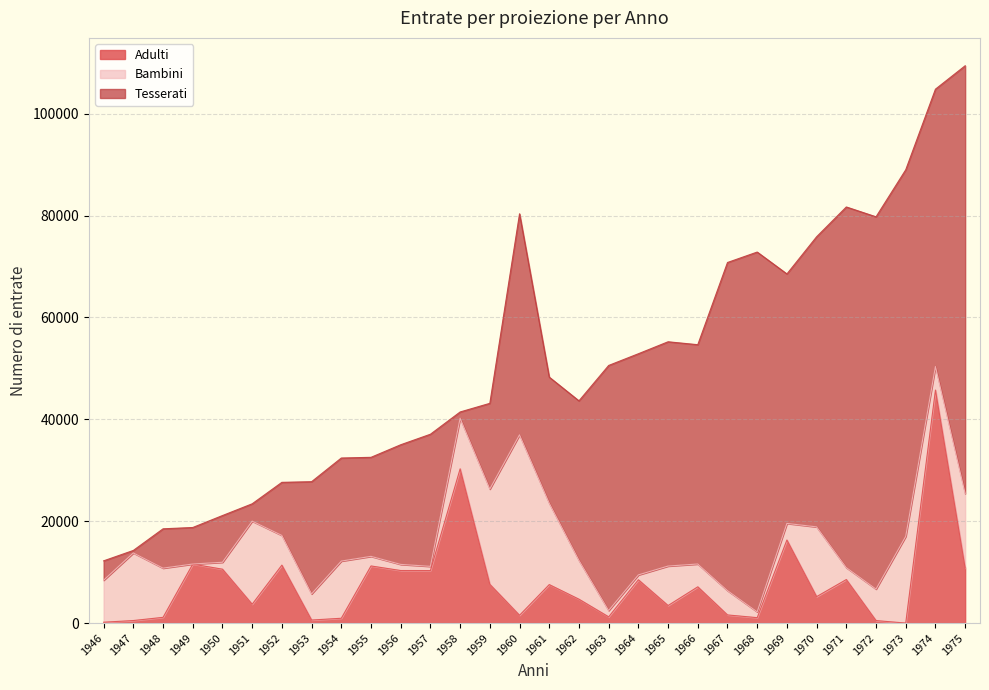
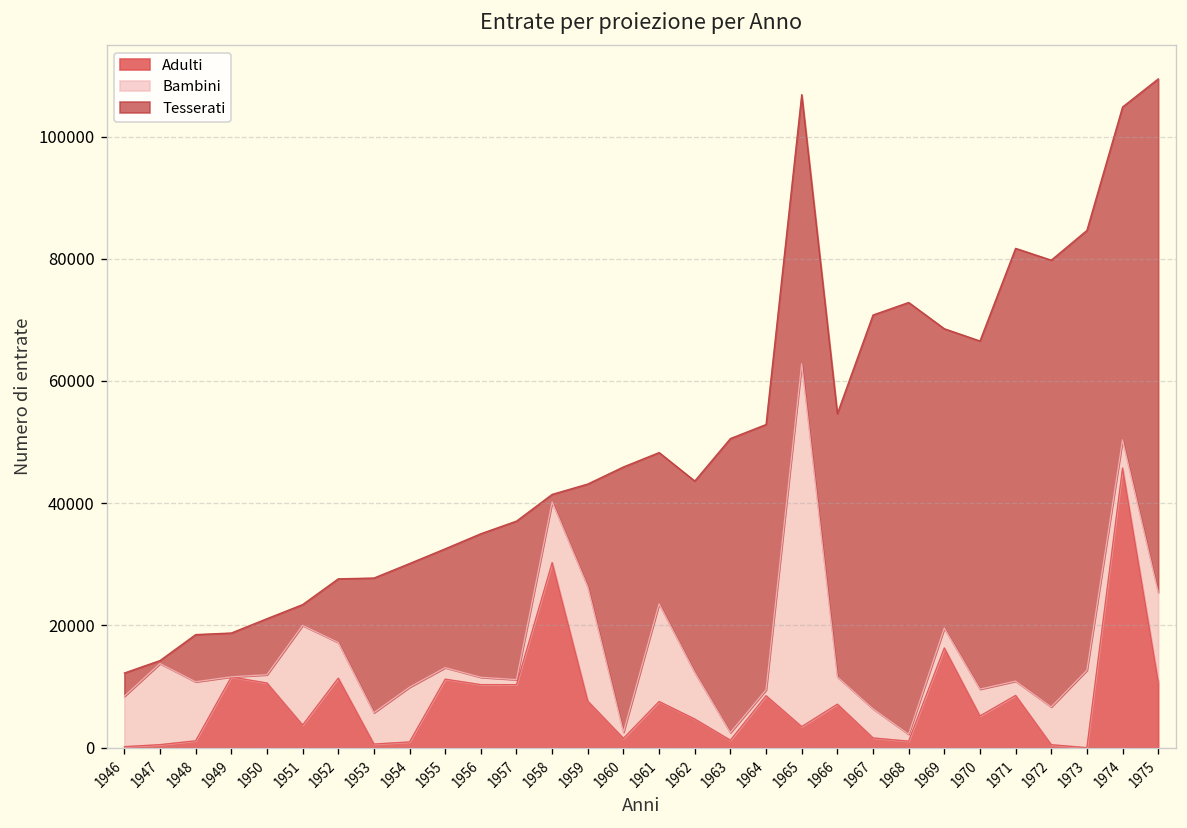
  {
    "Bambini": {
      "1946": 8000,
      "1948": 10000,
      "1950": 1000,
      "1951": 16000,
      "1952": 6000,
      "1953": 5000,
-     "1954": 11000,
+     "1954": 9000,
      "1955": 2000,
      "1956": 1000,
      "1957": 1000,
      "1958": 10000,
      "1959": 19000,
-     "1960": 35000,
+     "1960": 1000,
      "1961": 16000,
      "1962": 8000,
      "1963": 1000,
      "1964": 1000,
-     "1965": 8000,
+     "1965": 59000,
      "1966": 4000,
      "1967": 5000,
      "1968": 1000,
      "1969": 3000,
-     "1970": 14000,
+     "1970": 4000,
      "1971": 2000,
      "1972": 6000,
-     "1973": 17000,
+     "1973": 13000,
      "1974": 5000,
      "1975": 15000
    }
  }
